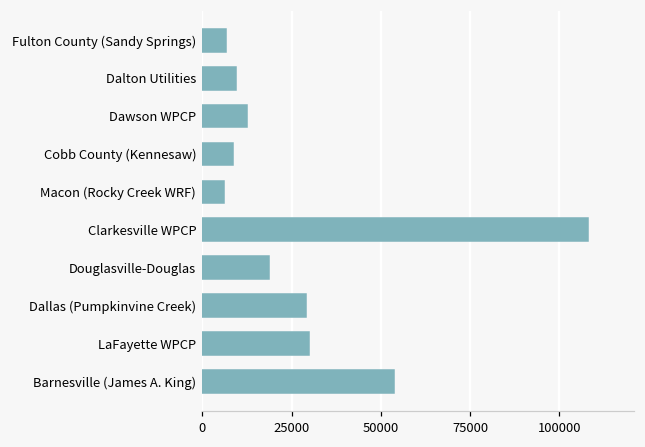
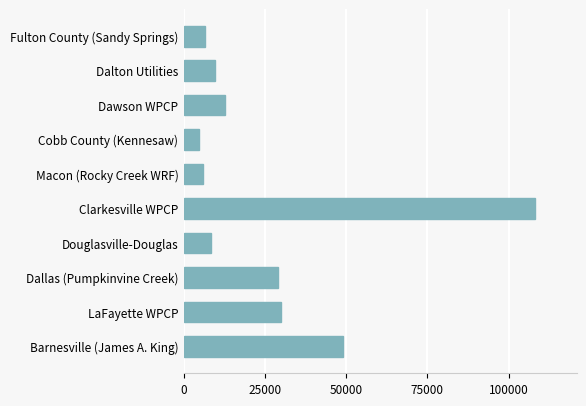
  {
    "Fulton County (Sandy Springs)": 7000,
    "Dalton Utilities": 9000,
    "Dawson WPCP": 13000,
-   "Cobb County (Kennesaw)": 9000,
+   "Cobb County (Kennesaw)": 5000,
    "Macon (Rocky Creek WRF)": 6000,
    "Clarkesville WPCP": 108000,
-   "Douglasville-Douglas": 19000,
+   "Douglasville-Douglas": 8000,
    "Dallas (Pumpkinvine Creek)": 29000,
    "LaFayette WPCP": 30000,
-   "Barnesville (James A. King)": 54000
+   "Barnesville (James A. King)": 49000
  }
